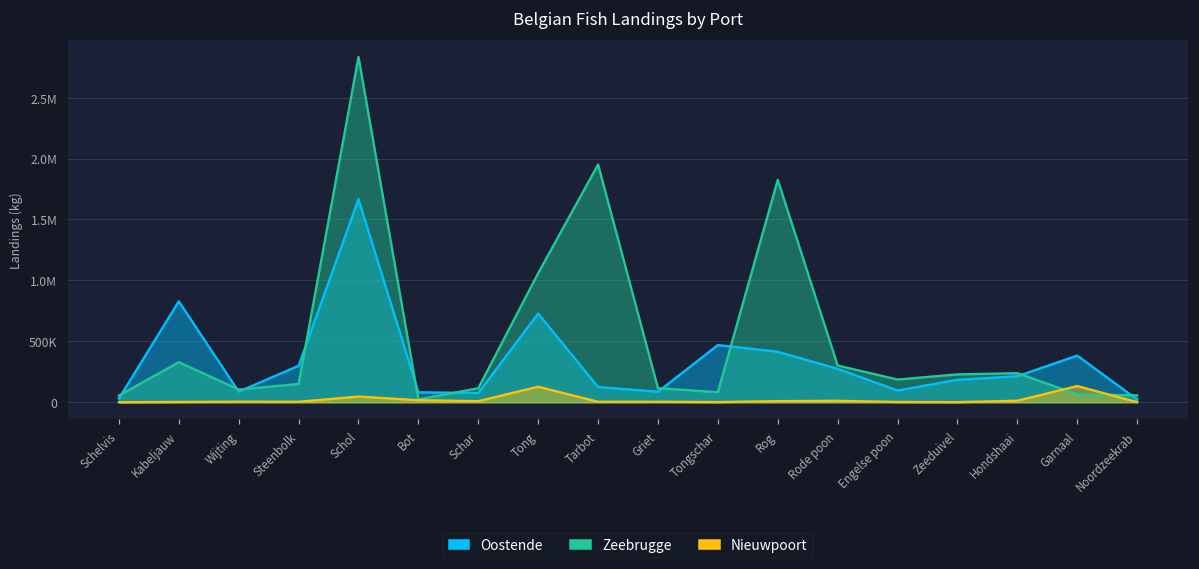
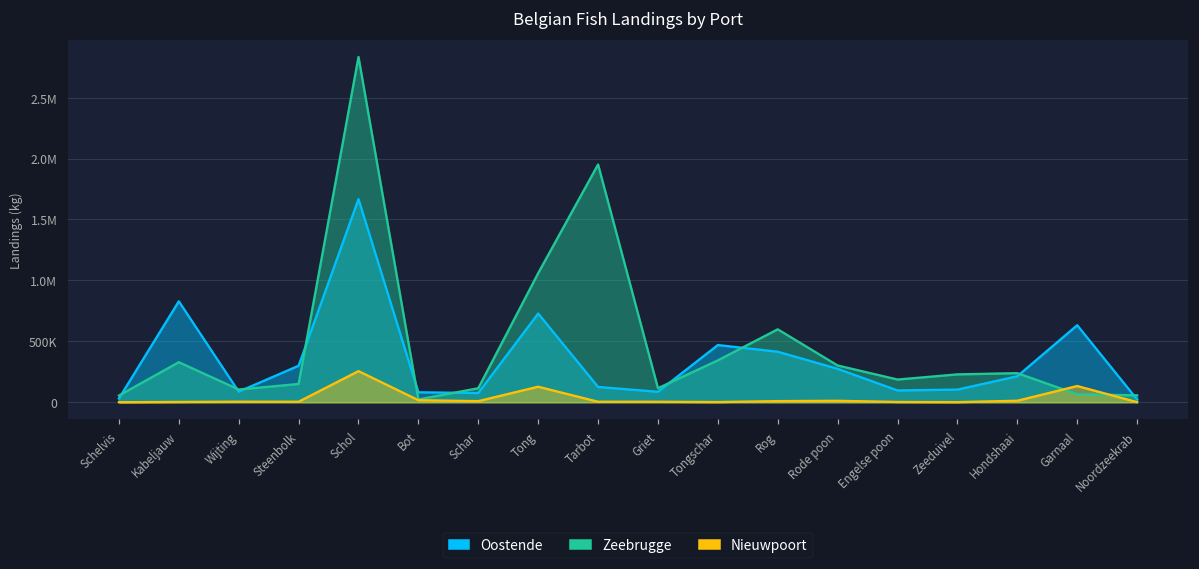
  {
    "Oostende": {
      "Schelvis": 30000,
      "Kabeljauw": 830000,
      "Steenbolk": 300000,
      "Schol": 1670000,
      "Bot": 80000,
      "Schar": 80000,
      "Tong": 730000,
      "Tarbot": 130000,
      "Griet": 90000,
      "Tongschar": 470000,
      "Rog": 410000,
      "Rode poon": 270000,
      "Engelse poon": 100000,
-     "Zeeduivel": 180000,
+     "Zeeduivel": 100000,
      "Hondshaai": 210000,
-     "Garnaal": 380000
+     "Garnaal": 630000
    },
    "Zeebrugge": {
      "Schelvis": 50000,
      "Kabeljauw": 330000,
      "Steenbolk": 150000,
      "Schol": 2830000,
      "Schar": 110000,
      "Tong": 1060000,
      "Tarbot": 1950000,
      "Griet": 120000,
-     "Tongschar": 80000,
-     "Rog": 1830000,
+     "Tongschar": 340000,
+     "Rog": 600000,
      "Rode poon": 300000,
      "Engelse poon": 190000,
      "Zeeduivel": 230000,
      "Hondshaai": 240000,
      "Garnaal": 70000,
      "Noordzeekrab": 60000
    },
    "Nieuwpoort": {
      "Schelvis": 0,
      "Kabeljauw": 0,
      "Wijting": 0,
      "Steenbolk": 0,
-     "Schol": 50000,
+     "Schol": 260000,
      "Schar": 10000,
      "Tong": 130000,
      "Tarbot": 0,
      "Griet": 0,
      "Tongschar": 0,
      "Rog": 10000,
      "Rode poon": 10000,
      "Engelse poon": 0,
      "Zeeduivel": 0,
      "Hondshaai": 10000,
      "Garnaal": 130000
    }
  }
